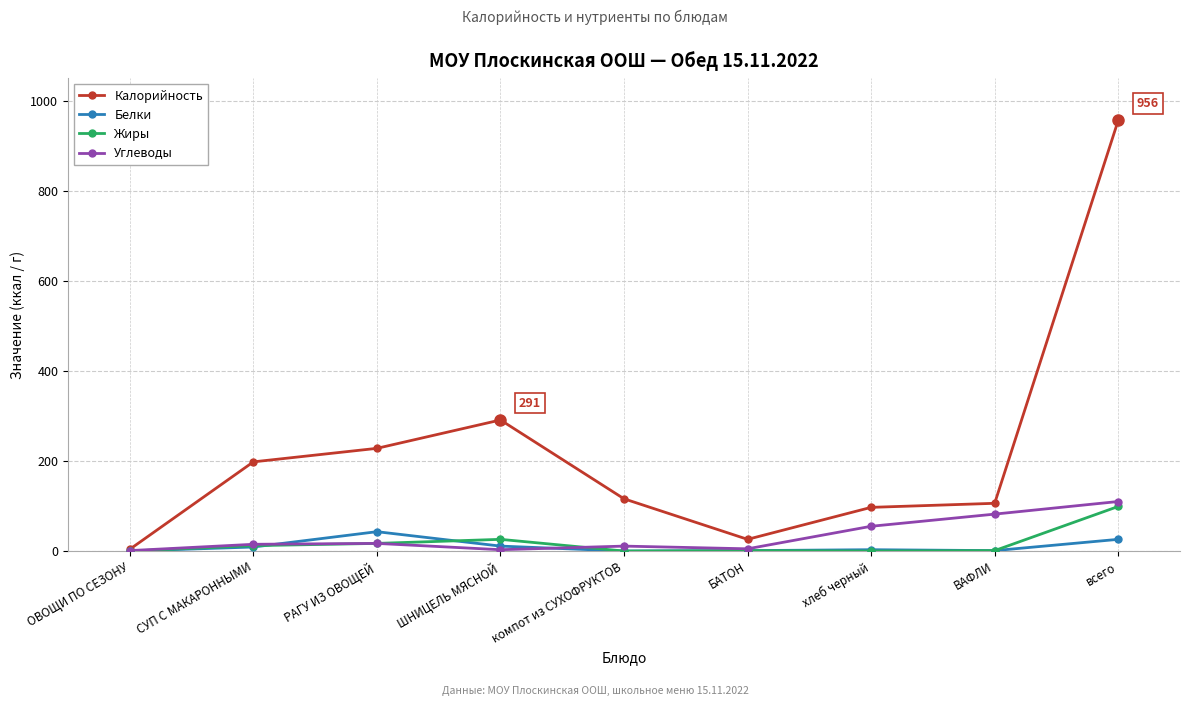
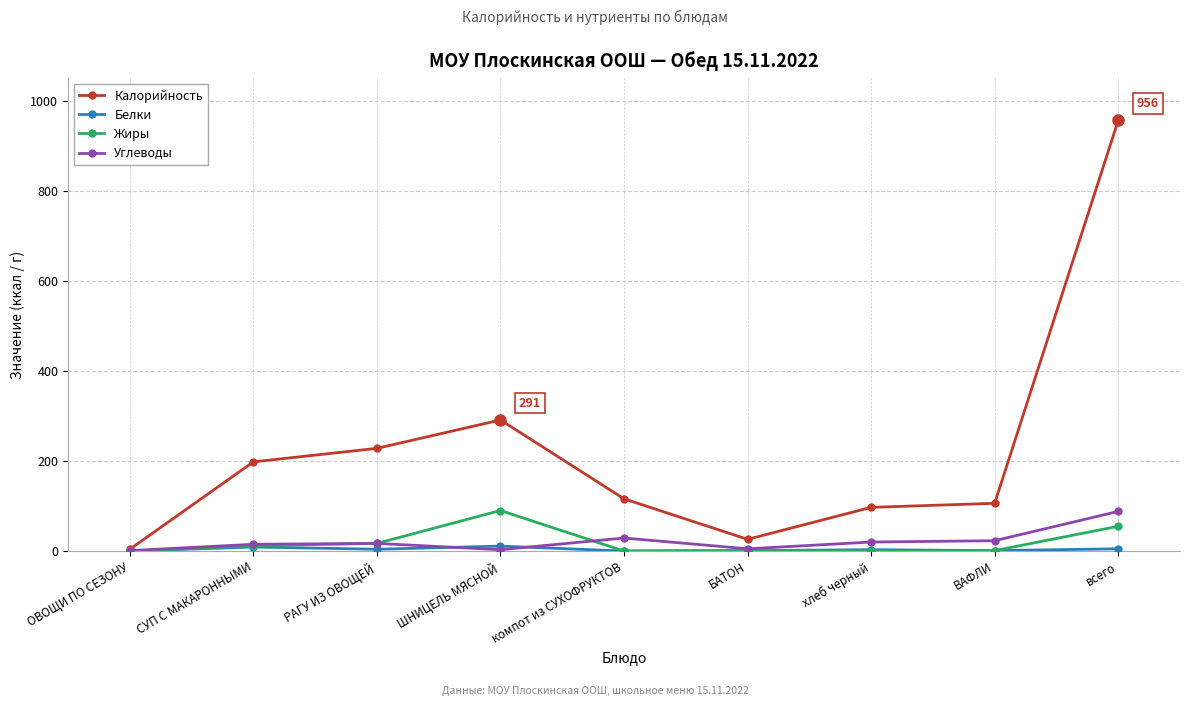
  {
    "Белки": {
-     "РАГУ ИЗ ОВОЩЕЙ": 40,
+     "РАГУ ИЗ ОВОЩЕЙ": 0,
      "ШНИЦЕЛЬ МЯСНОЙ": 10,
-     "всего": 30
+     "всего": 10
    },
    "Жиры": {
-     "ШНИЦЕЛЬ МЯСНОЙ": 30,
-     "всего": 100
+     "ШНИЦЕЛЬ МЯСНОЙ": 90,
+     "всего": 60
    },
    "Углеводы": {
      "ШНИЦЕЛЬ МЯСНОЙ": 0,
-     "компот из СУХОФРУКТОВ": 10,
-     "хлеб черный": 60,
-     "ВАФЛИ": 80,
-     "всего": 110
+     "компот из СУХОФРУКТОВ": 30,
+     "хлеб черный": 20,
+     "ВАФЛИ": 20,
+     "всего": 90
    }
  }
